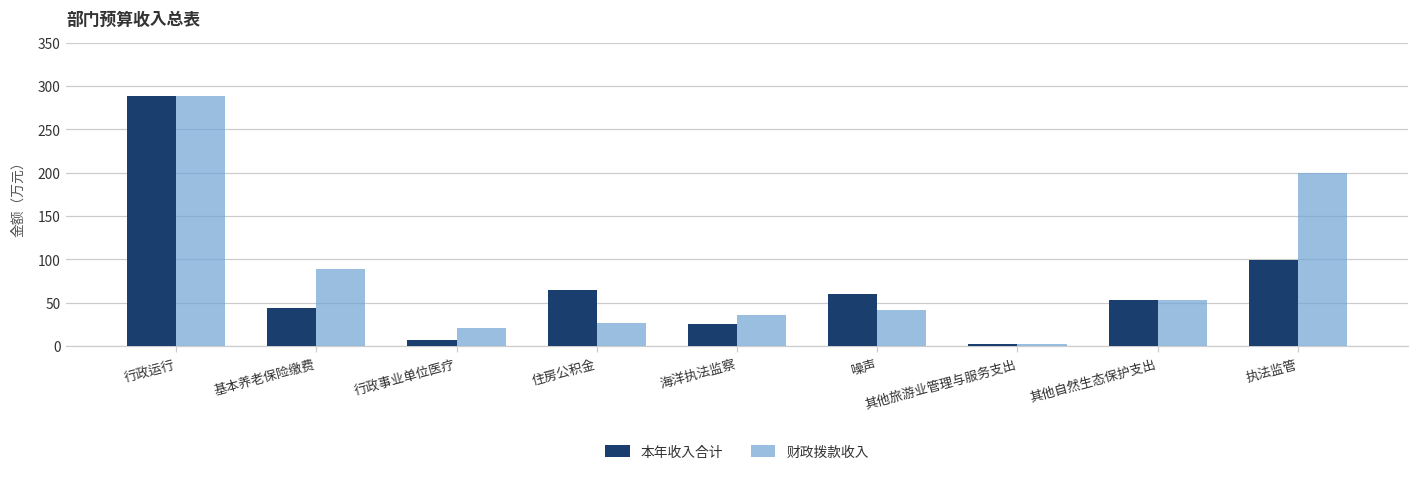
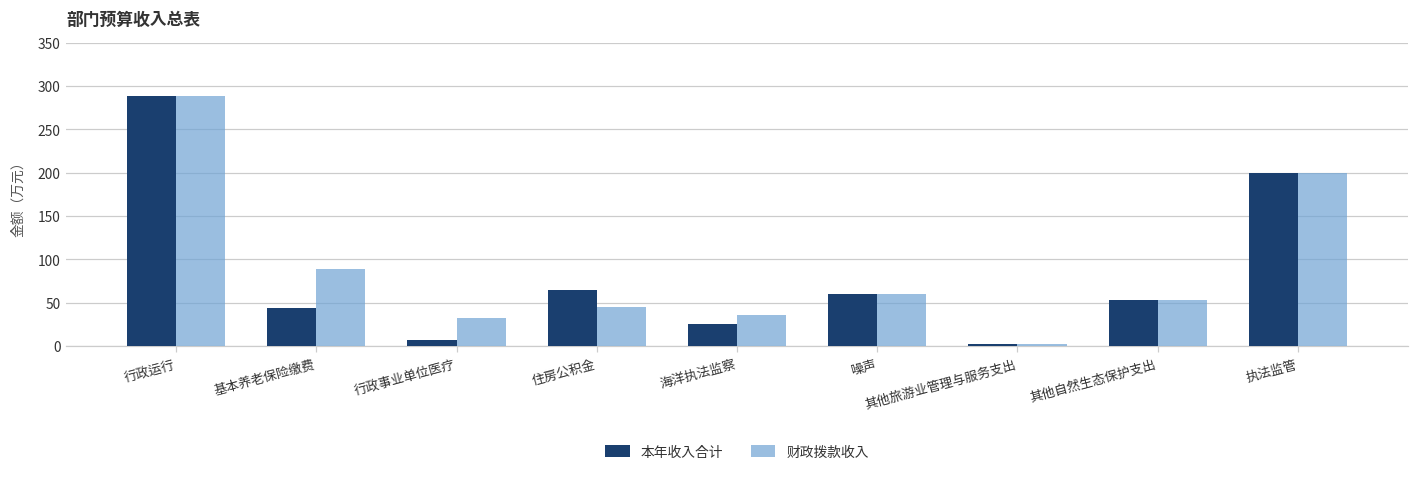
  {
    "本年收入合计": {
      "行政运行": 290,
      "基本养老保险缴费": 40,
      "行政事业单位医疗": 10,
      "住房公积金": 60,
      "海洋执法监察": 30,
      "噪声": 60,
      "其他自然生态保护支出": 50,
-     "执法监管": 100
+     "执法监管": 200
    },
    "财政拨款收入": {
      "行政运行": 290,
      "基本养老保险缴费": 90,
-     "行政事业单位医疗": 20,
-     "住房公积金": 30,
+     "行政事业单位医疗": 30,
+     "住房公积金": 40,
      "海洋执法监察": 40,
-     "噪声": 40,
+     "噪声": 60,
      "其他自然生态保护支出": 50,
      "执法监管": 200
    }
  }
